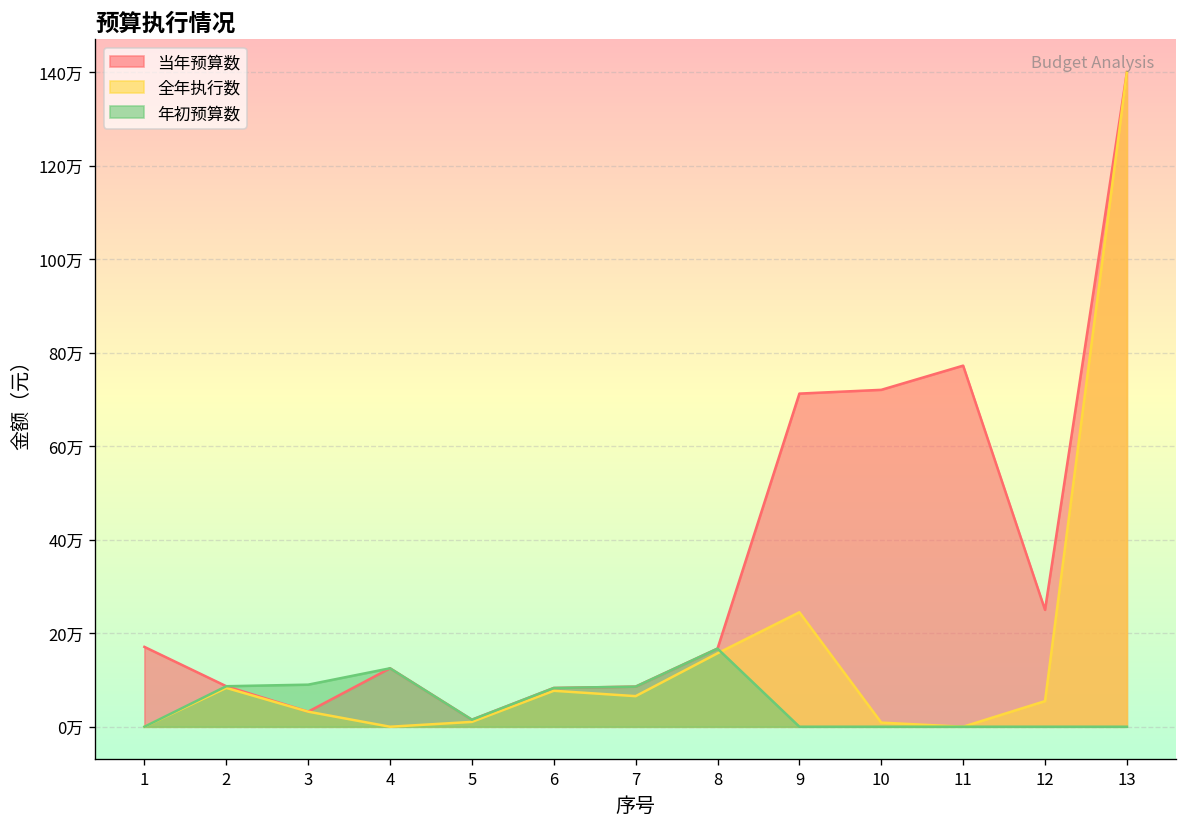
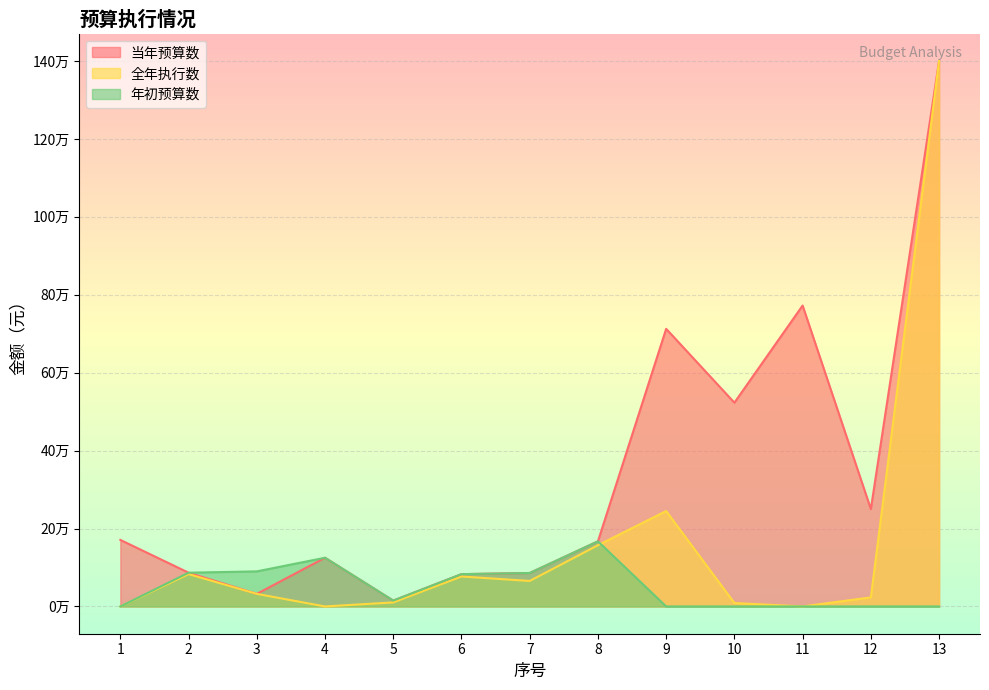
  {
    "当年预算数": {
      "1": "17万",
      "9": "71万",
-     "10": "72万",
+     "10": "52万",
      "11": "77万",
      "12": "25万"
    },
    "全年执行数": {
      "4": "0万",
      "7": "7万",
      "8": "16万",
      "9": "24万",
      "10": "1万",
-     "12": "5万"
+     "12": "2万"
    },
    "年初预算数": {
      "3": "9万",
      "9": "0万",
      "10": "0万",
      "12": "0万",
      "13": "0万"
    }
  }
